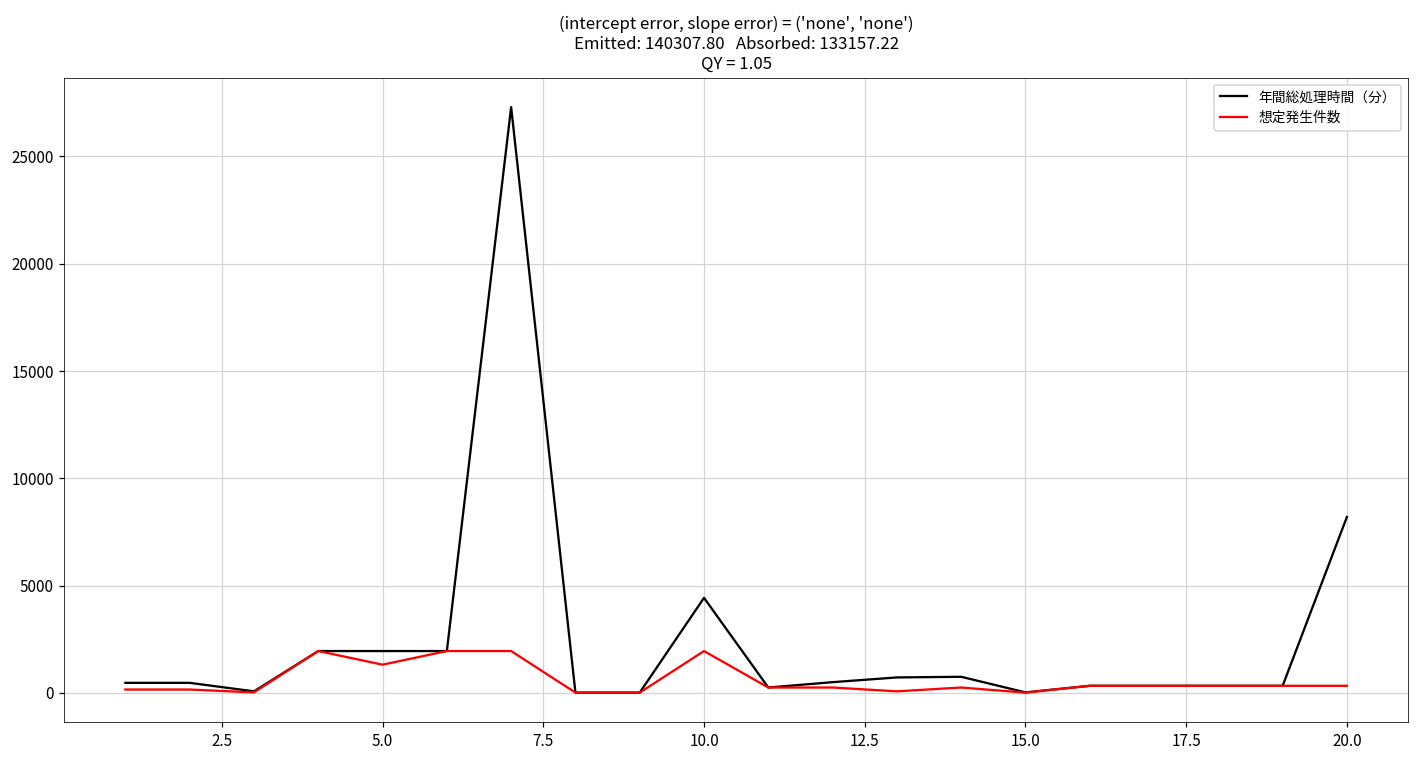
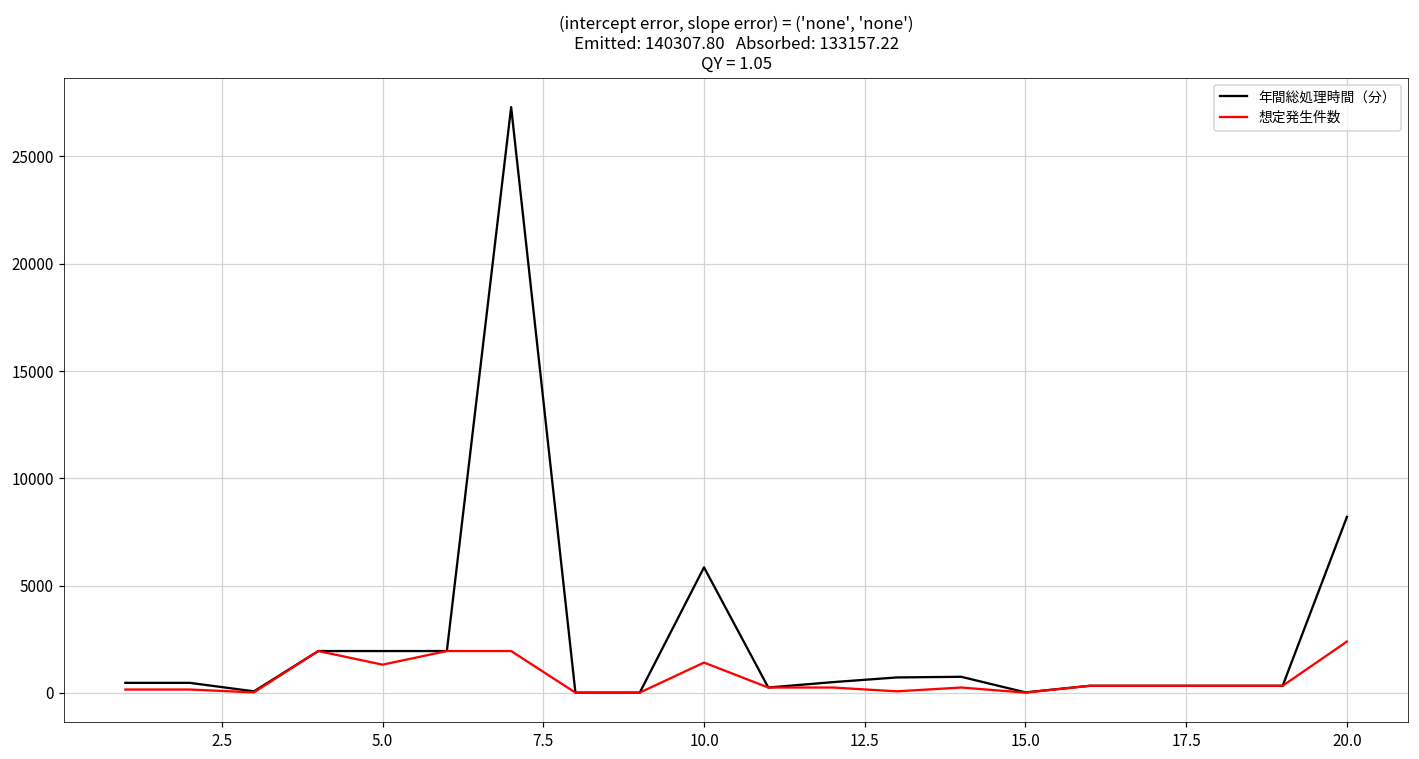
  {
    "年間総処理時間（分）": {
      "5.0": 2000,
-     "10.0": 4400,
+     "10.0": 5900,
      "20.0": 8200
    },
    "想定発生件数": {
      "5.0": 1300,
-     "10.0": 2000,
-     "20.0": 300
+     "10.0": 1400,
+     "20.0": 2400
    }
  }
